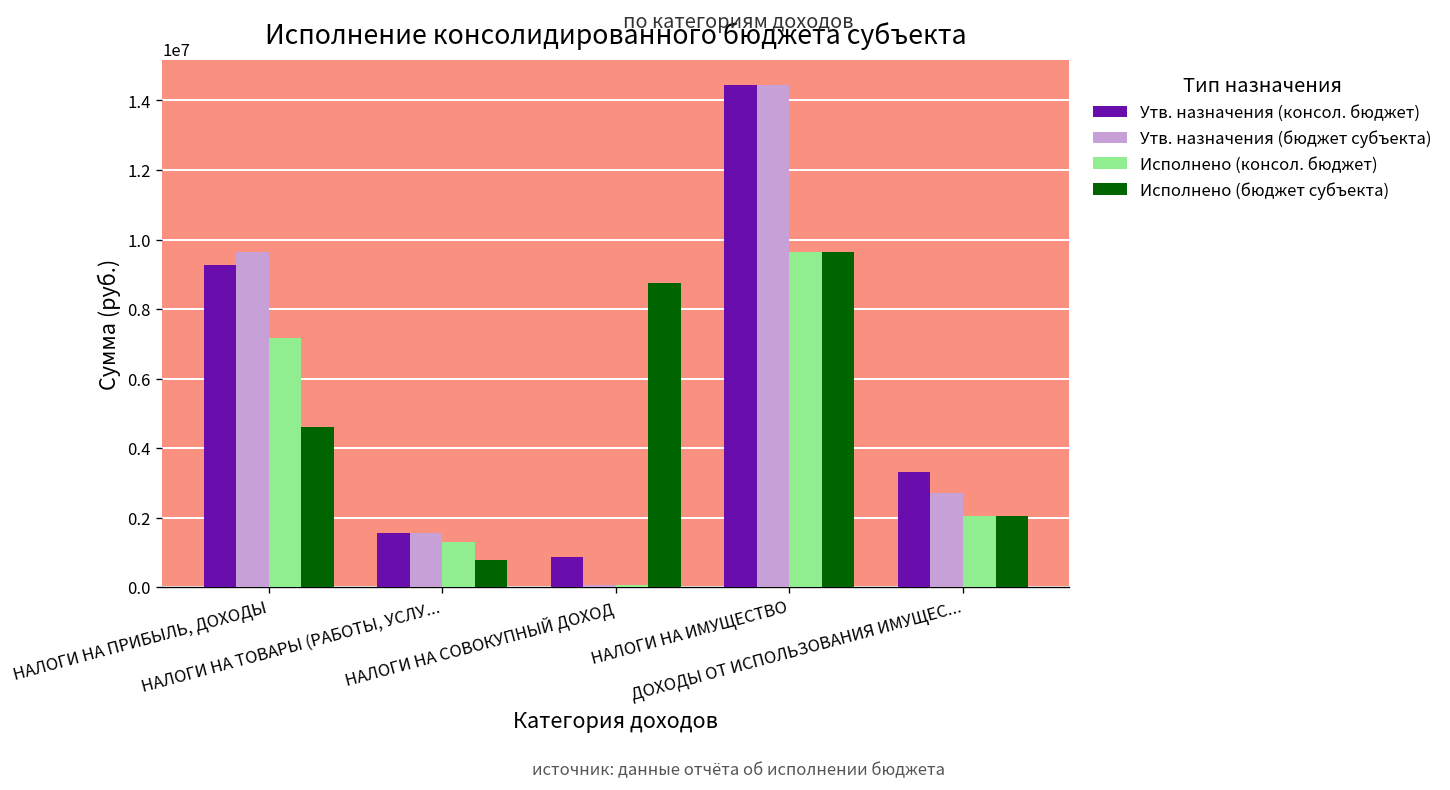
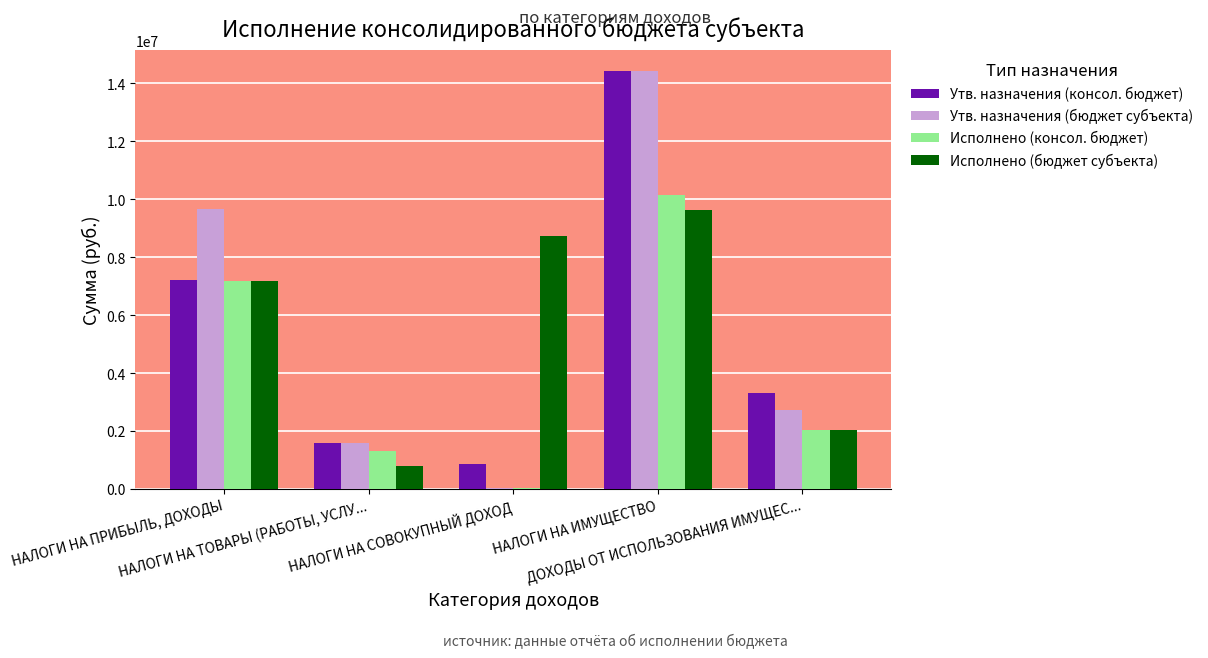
  {
    "Утв. назначения (консол. бюджет)": {
-     "НАЛОГИ НА ПРИБЫЛЬ, ДОХОДЫ": 9300000,
+     "НАЛОГИ НА ПРИБЫЛЬ, ДОХОДЫ": 7200000,
      "НАЛОГИ НА ТОВАРЫ (РАБОТЫ, УСЛУ...": 1600000,
      "НАЛОГИ НА СОВОКУПНЫЙ ДОХОД": 900000,
      "НАЛОГИ НА ИМУЩЕСТВО": 14400000,
      "ДОХОДЫ ОТ ИСПОЛЬЗОВАНИЯ ИМУЩЕС...": 3300000
    },
    "Утв. назначения (бюджет субъекта)": {
      "НАЛОГИ НА ПРИБЫЛЬ, ДОХОДЫ": 9600000,
      "НАЛОГИ НА ТОВАРЫ (РАБОТЫ, УСЛУ...": 1600000,
      "НАЛОГИ НА ИМУЩЕСТВО": 14400000,
      "ДОХОДЫ ОТ ИСПОЛЬЗОВАНИЯ ИМУЩЕС...": 2700000
    },
    "Исполнено (консол. бюджет)": {
      "НАЛОГИ НА ПРИБЫЛЬ, ДОХОДЫ": 7200000,
      "НАЛОГИ НА ТОВАРЫ (РАБОТЫ, УСЛУ...": 1300000,
-     "НАЛОГИ НА ИМУЩЕСТВО": 9600000,
+     "НАЛОГИ НА ИМУЩЕСТВО": 10100000,
      "ДОХОДЫ ОТ ИСПОЛЬЗОВАНИЯ ИМУЩЕС...": 2000000
    },
    "Исполнено (бюджет субъекта)": {
-     "НАЛОГИ НА ПРИБЫЛЬ, ДОХОДЫ": 4600000,
+     "НАЛОГИ НА ПРИБЫЛЬ, ДОХОДЫ": 7200000,
      "НАЛОГИ НА ТОВАРЫ (РАБОТЫ, УСЛУ...": 800000,
      "НАЛОГИ НА СОВОКУПНЫЙ ДОХОД": 8700000,
      "НАЛОГИ НА ИМУЩЕСТВО": 9600000,
      "ДОХОДЫ ОТ ИСПОЛЬЗОВАНИЯ ИМУЩЕС...": 2000000
    }
  }
